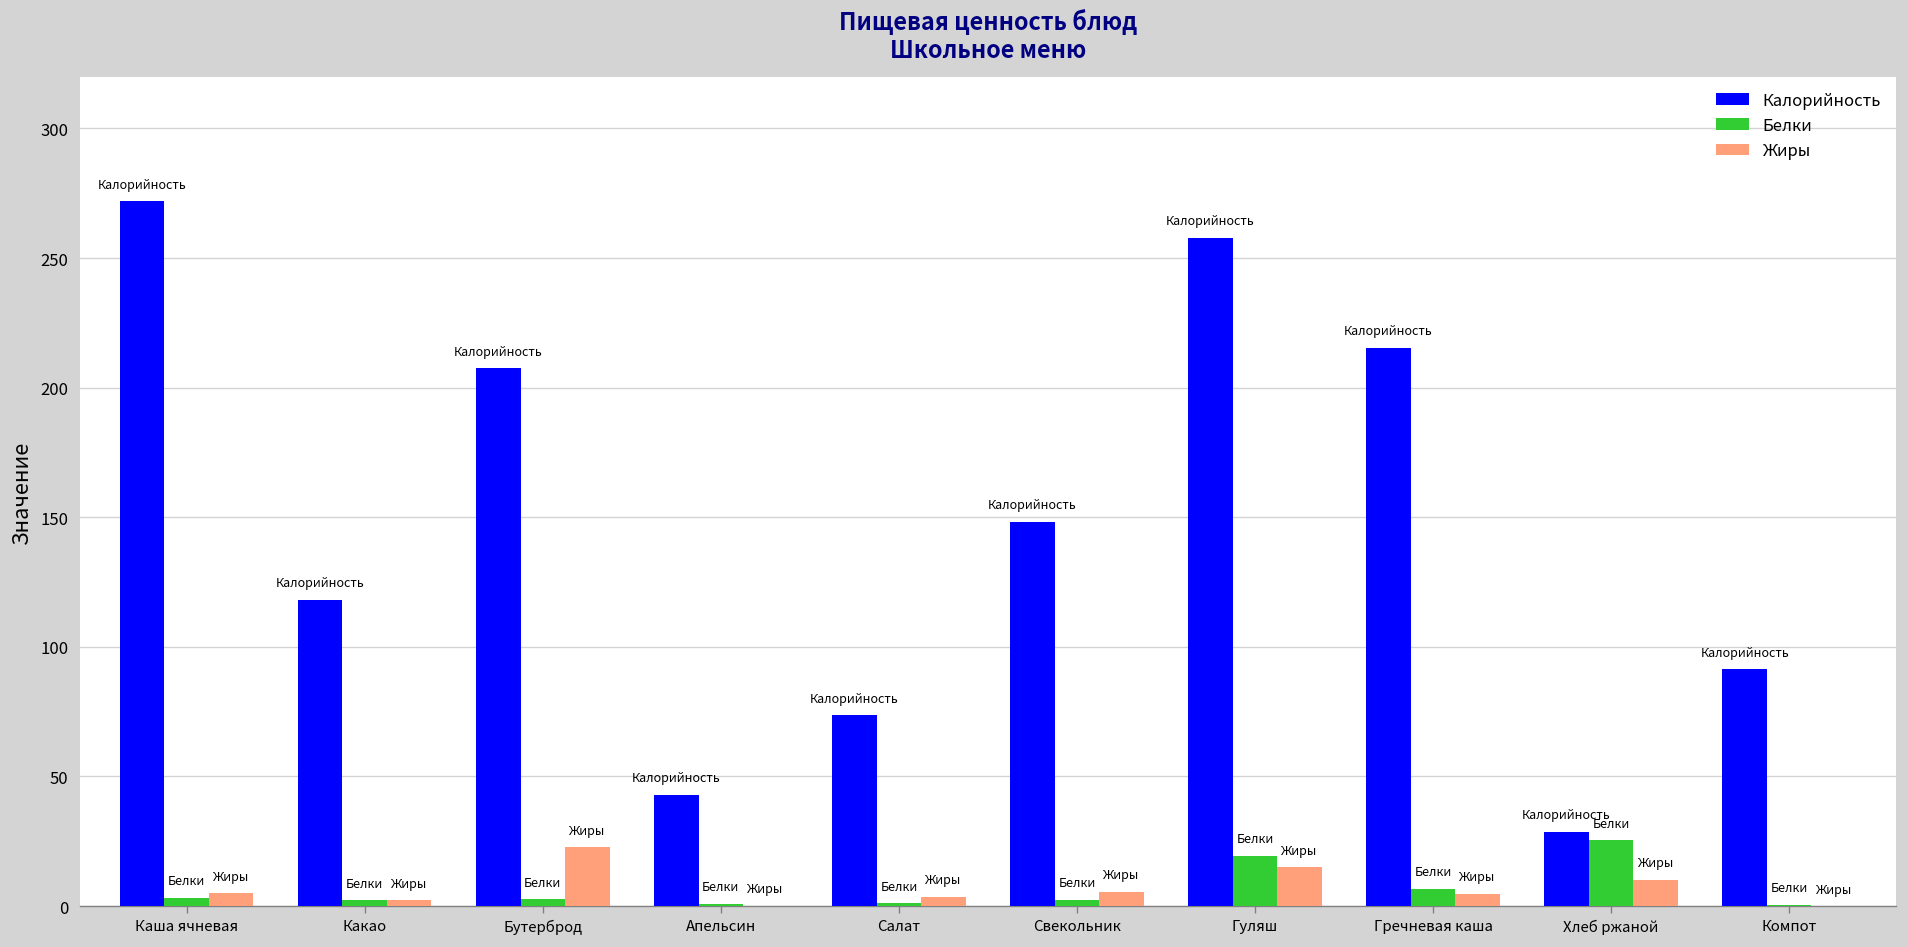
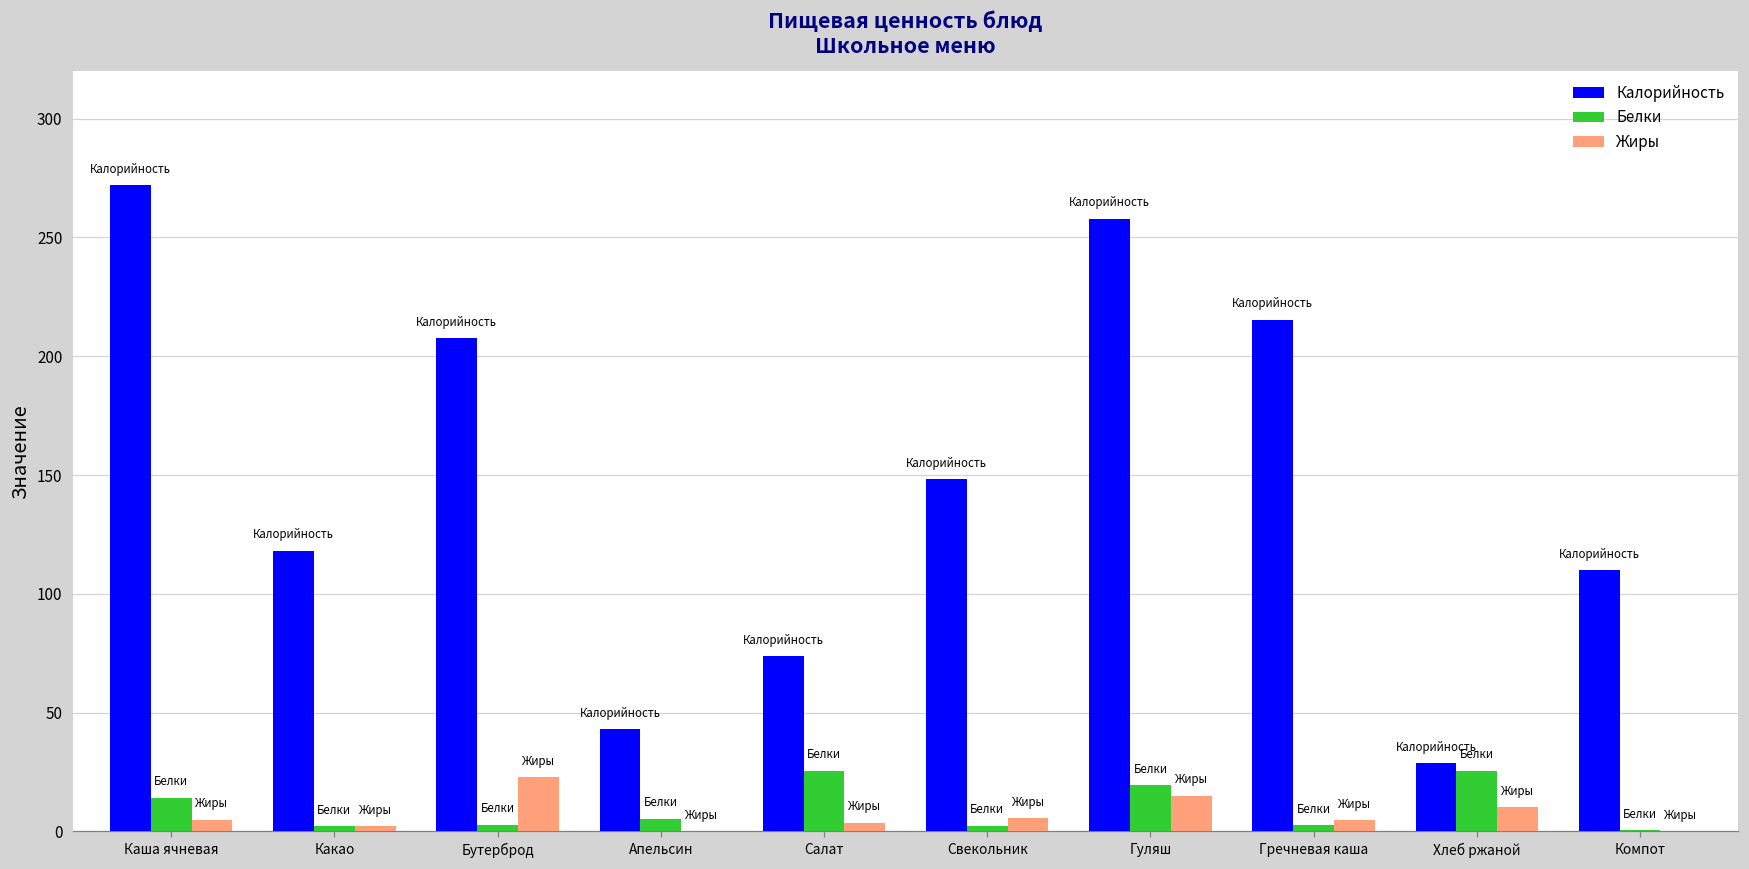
  {
    "Калорийность": {
      "Каша ячневая": 272,
      "Какао": 118,
      "Бутерброд": 208,
      "Апельсин": 43,
      "Салат": 74,
      "Свекольник": 148,
      "Гуляш": 258,
      "Гречневая каша": 215,
      "Хлеб ржаной": 29,
-     "Компот": 91
+     "Компот": 110
    },
    "Белки": {
-     "Каша ячневая": 3,
+     "Каша ячневая": 14,
      "Какао": 2,
      "Бутерброд": 3,
-     "Апельсин": 1,
-     "Салат": 1,
+     "Апельсин": 5,
+     "Салат": 26,
      "Свекольник": 2,
      "Гуляш": 20,
-     "Гречневая каша": 7,
+     "Гречневая каша": 3,
      "Хлеб ржаной": 26
    },
    "Жиры": {
      "Каша ячневая": 5,
      "Какао": 2,
      "Бутерброд": 23,
      "Салат": 4,
      "Свекольник": 6,
      "Гуляш": 15,
      "Гречневая каша": 5,
      "Хлеб ржаной": 10,
      "Компот": 0
    }
  }
